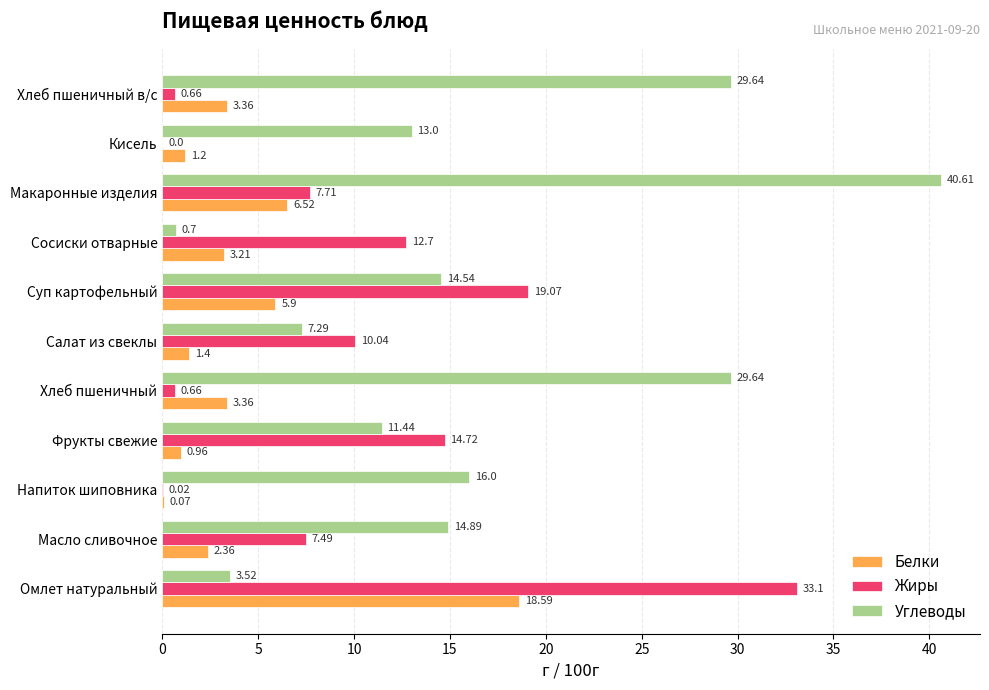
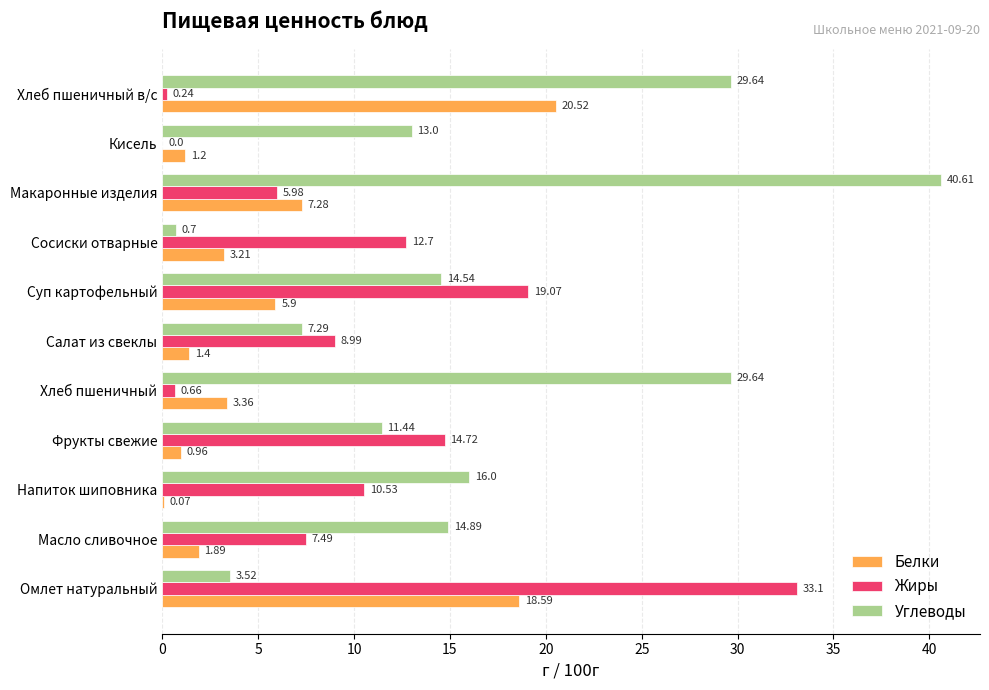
  {
    "Белки": {
-     "Хлеб пшеничный в/с": 3.36,
+     "Хлеб пшеничный в/с": 20.52,
      "Кисель": 1.2,
-     "Макаронные изделия": 6.52,
+     "Макаронные изделия": 7.28,
      "Сосиски отварные": 3.21,
      "Суп картофельный": 5.9,
      "Салат из свеклы": 1.4,
      "Хлеб пшеничный": 3.36,
      "Фрукты свежие": 0.96,
      "Напиток шиповника": 0.07,
-     "Масло сливочное": 2.36,
+     "Масло сливочное": 1.89,
      "Омлет натуральный": 18.59
    },
    "Жиры": {
-     "Хлеб пшеничный в/с": 0.66,
+     "Хлеб пшеничный в/с": 0.24,
      "Кисель": 0.0,
-     "Макаронные изделия": 7.71,
+     "Макаронные изделия": 5.98,
      "Сосиски отварные": 12.7,
      "Суп картофельный": 19.07,
-     "Салат из свеклы": 10.04,
+     "Салат из свеклы": 8.99,
      "Хлеб пшеничный": 0.66,
      "Фрукты свежие": 14.72,
-     "Напиток шиповника": 0.02,
+     "Напиток шиповника": 10.53,
      "Масло сливочное": 7.49,
      "Омлет натуральный": 33.1
    },
    "Углеводы": {
      "Хлеб пшеничный в/с": 29.64,
      "Кисель": 13.0,
      "Макаронные изделия": 40.61,
      "Сосиски отварные": 0.7,
      "Суп картофельный": 14.54,
      "Салат из свеклы": 7.29,
      "Хлеб пшеничный": 29.64,
      "Фрукты свежие": 11.44,
      "Напиток шиповника": 16.0,
      "Масло сливочное": 14.89,
      "Омлет натуральный": 3.52
    }
  }
